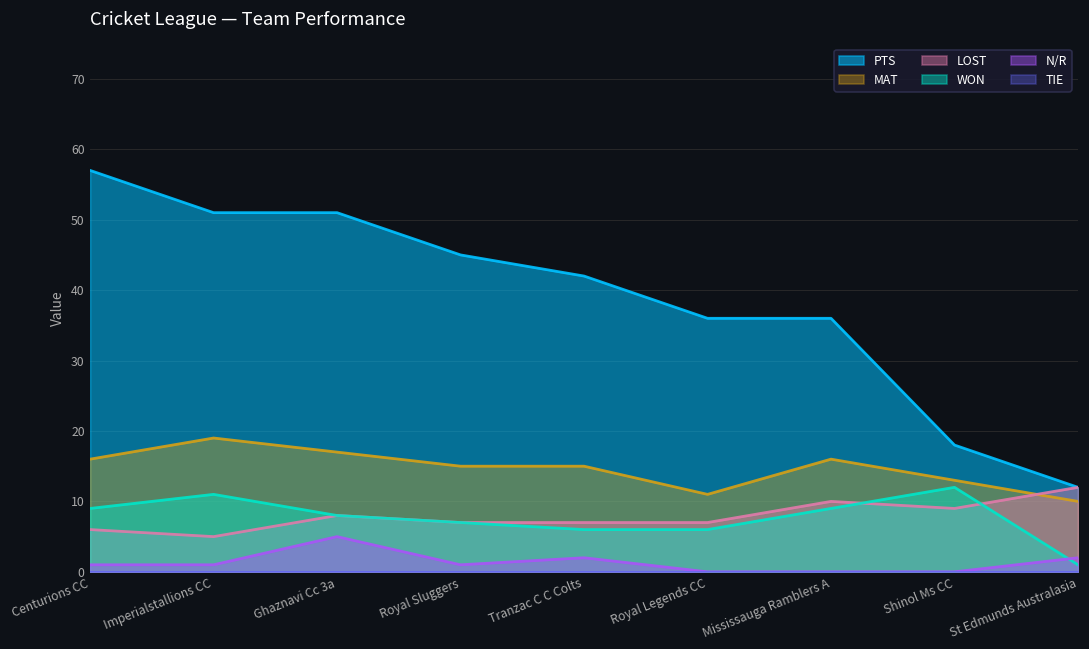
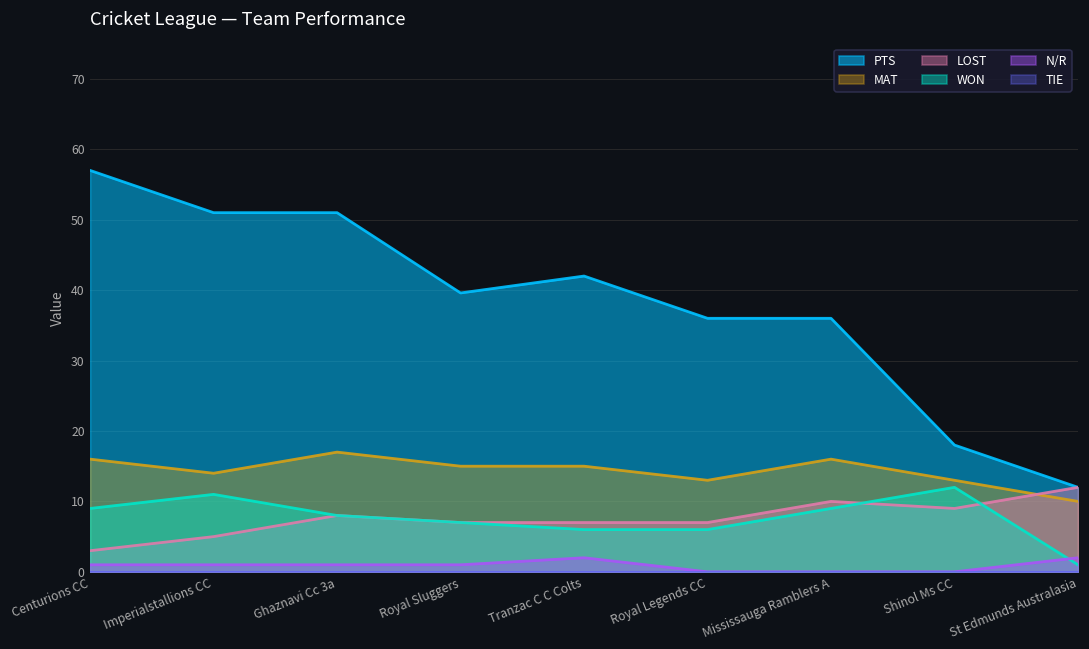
  {
    "PTS": {
      "Centurions CC": 57,
      "Imperialstallions CC": 51,
      "Ghaznavi Cc 3a": 51,
-     "Royal Sluggers": 45,
+     "Royal Sluggers": 40,
      "Tranzac C C Colts": 42,
      "Royal Legends CC": 36,
      "Mississauga Ramblers A": 36,
      "Shinol Ms CC": 18
    },
    "MAT": {
      "Centurions CC": 16,
-     "Imperialstallions CC": 19,
+     "Imperialstallions CC": 14,
      "Ghaznavi Cc 3a": 17,
      "Royal Sluggers": 15,
      "Tranzac C C Colts": 15,
-     "Royal Legends CC": 11,
+     "Royal Legends CC": 13,
      "Mississauga Ramblers A": 16,
      "Shinol Ms CC": 13,
      "St Edmunds Australasia": 10
    },
    "LOST": {
-     "Centurions CC": 6,
+     "Centurions CC": 3,
      "Imperialstallions CC": 5,
      "Tranzac C C Colts": 7,
      "Royal Legends CC": 7,
      "Mississauga Ramblers A": 10,
      "Shinol Ms CC": 9
    },
    "WON": {
      "Centurions CC": 9,
      "Imperialstallions CC": 11,
      "Tranzac C C Colts": 6,
      "Royal Legends CC": 6,
      "Mississauga Ramblers A": 9,
      "Shinol Ms CC": 12,
      "St Edmunds Australasia": 1
    },
    "N/R": {
      "Centurions CC": 1,
      "Imperialstallions CC": 1,
-     "Ghaznavi Cc 3a": 5,
+     "Ghaznavi Cc 3a": 1,
      "Royal Sluggers": 1,
      "Tranzac C C Colts": 2,
      "St Edmunds Australasia": 2
    },
    "TIE": {
      "Centurions CC": 0,
      "Imperialstallions CC": 0,
      "Ghaznavi Cc 3a": 0,
      "Royal Sluggers": 0,
      "Tranzac C C Colts": 0,
      "St Edmunds Australasia": 0
    }
  }
